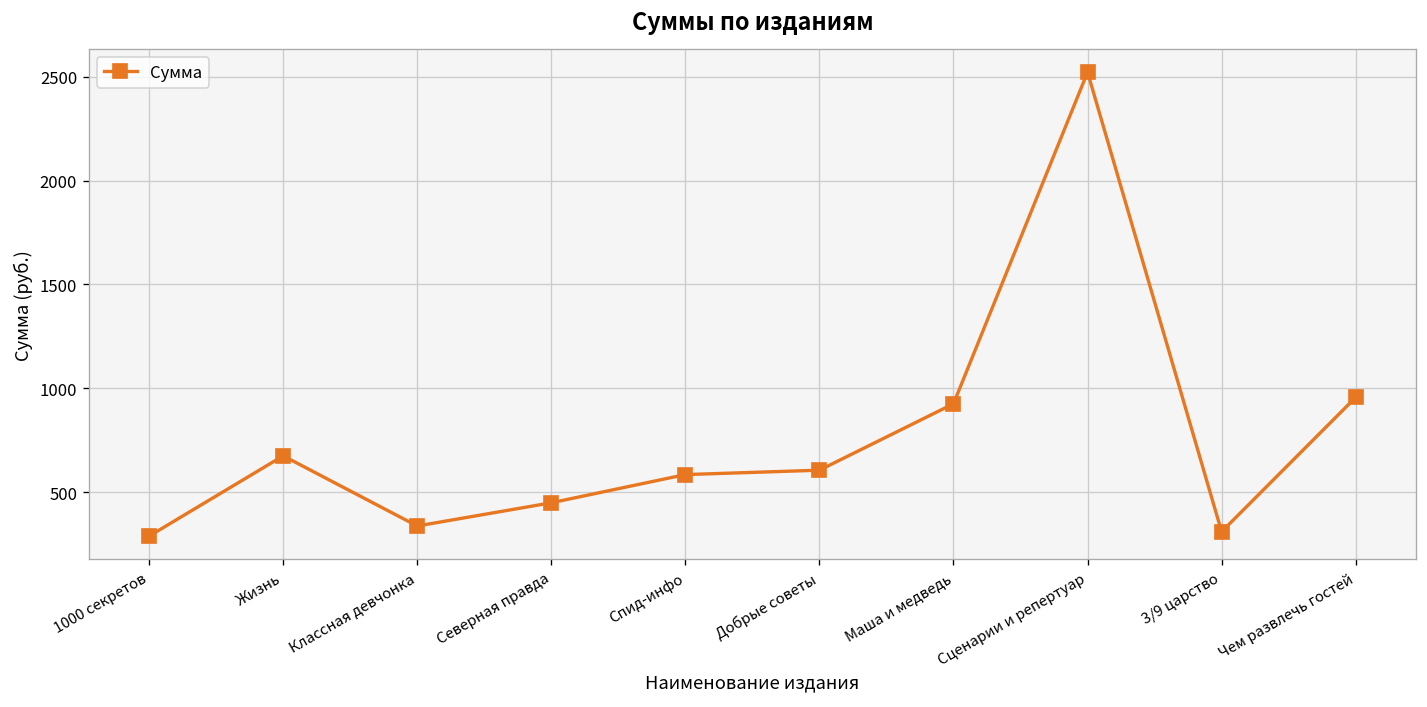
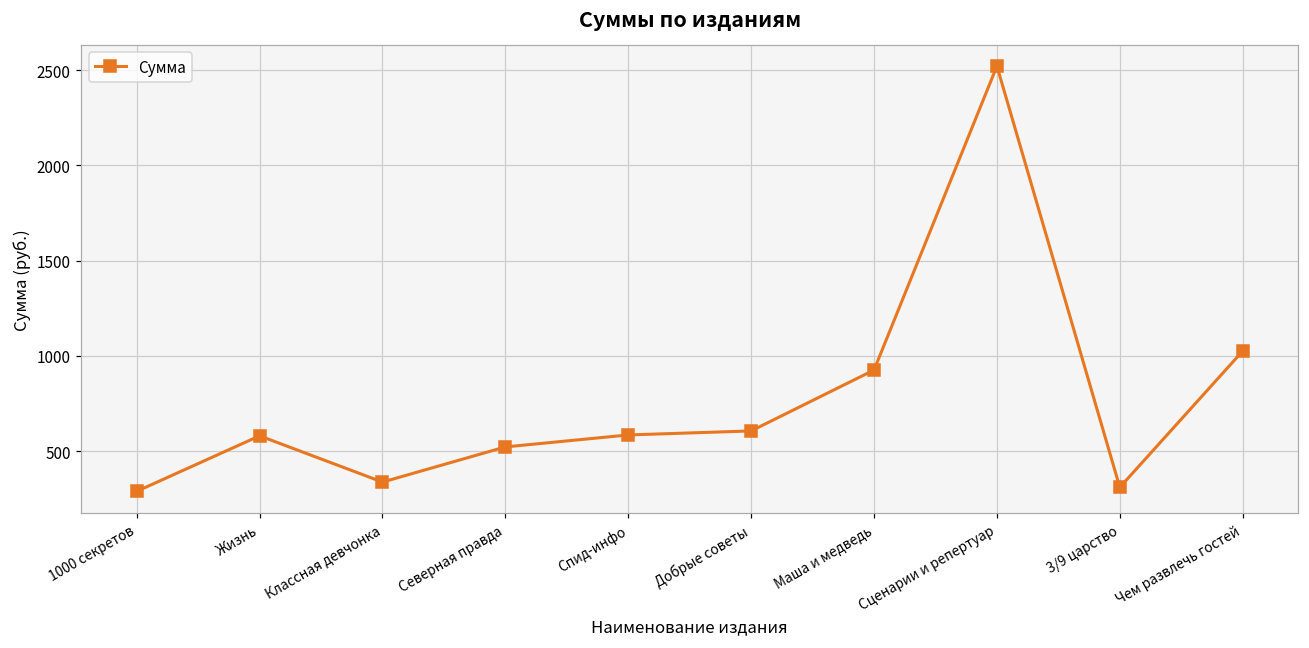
  {
    "1000 секретов": 290,
-   "Жизнь": 670,
+   "Жизнь": 580,
    "Классная девчонка": 340,
-   "Северная правда": 450,
+   "Северная правда": 520,
    "Спид-инфо": 580,
    "Добрые советы": 610,
    "Маша и медведь": 930,
    "Сценарии и репертуар": 2520,
    "3/9 царство": 310,
-   "Чем развлечь гостей": 960
+   "Чем развлечь гостей": 1030
  }
